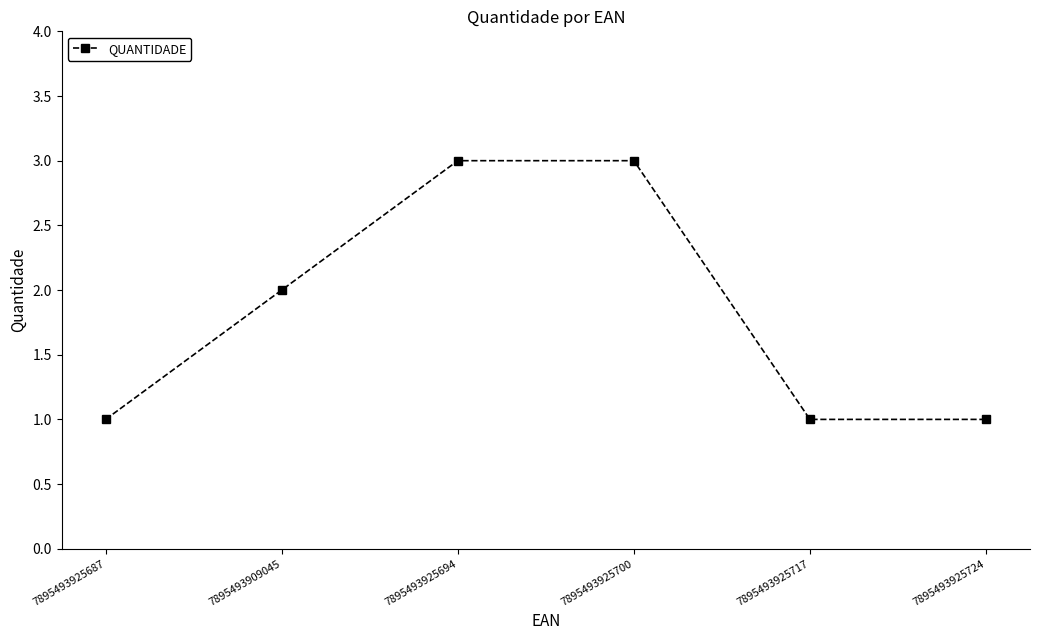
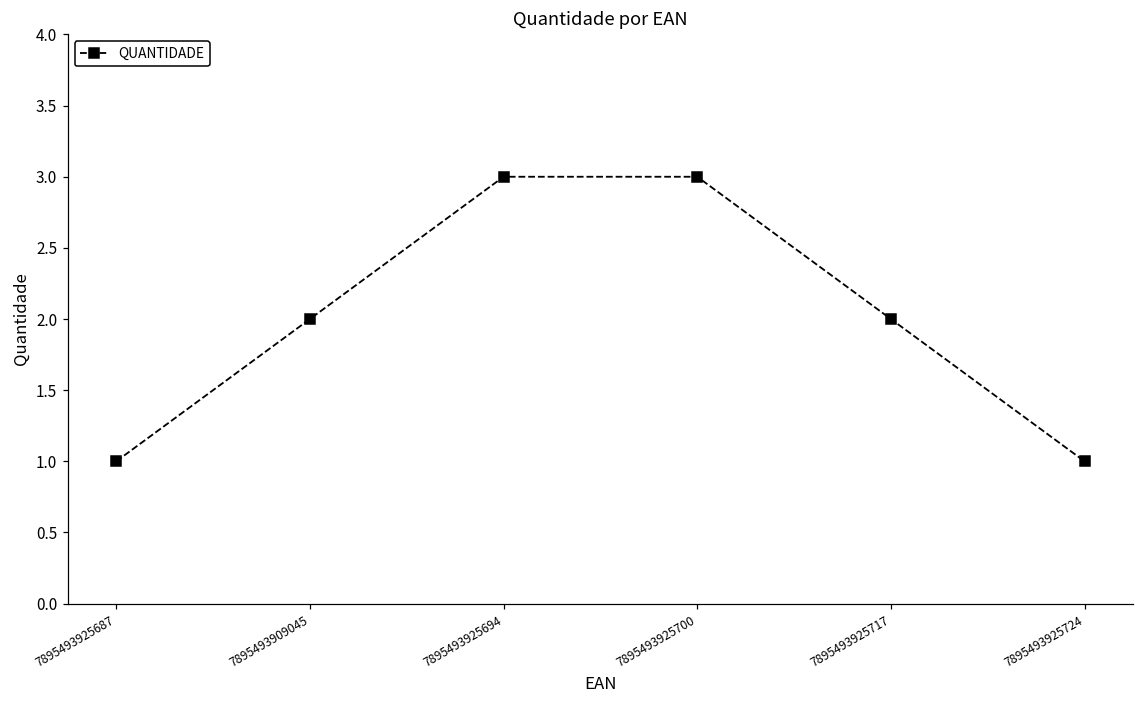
  {
    "7895493925687": 1,
    "7895493909045": 2,
    "7895493925694": 3,
    "7895493925700": 3,
-   "7895493925717": 1,
+   "7895493925717": 2,
    "7895493925724": 1
  }
